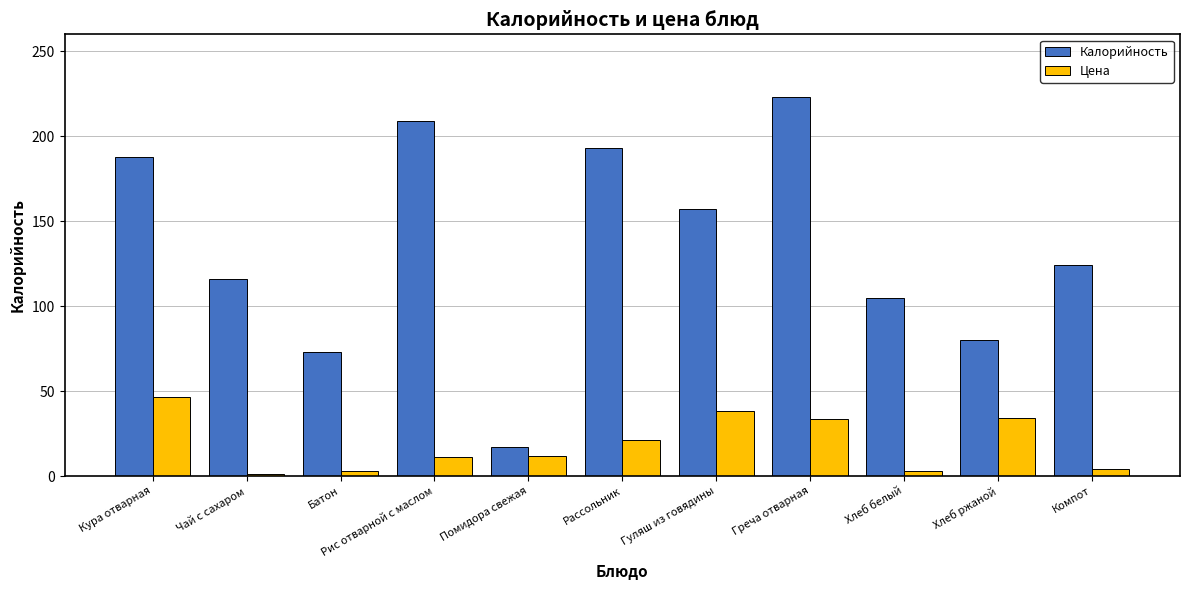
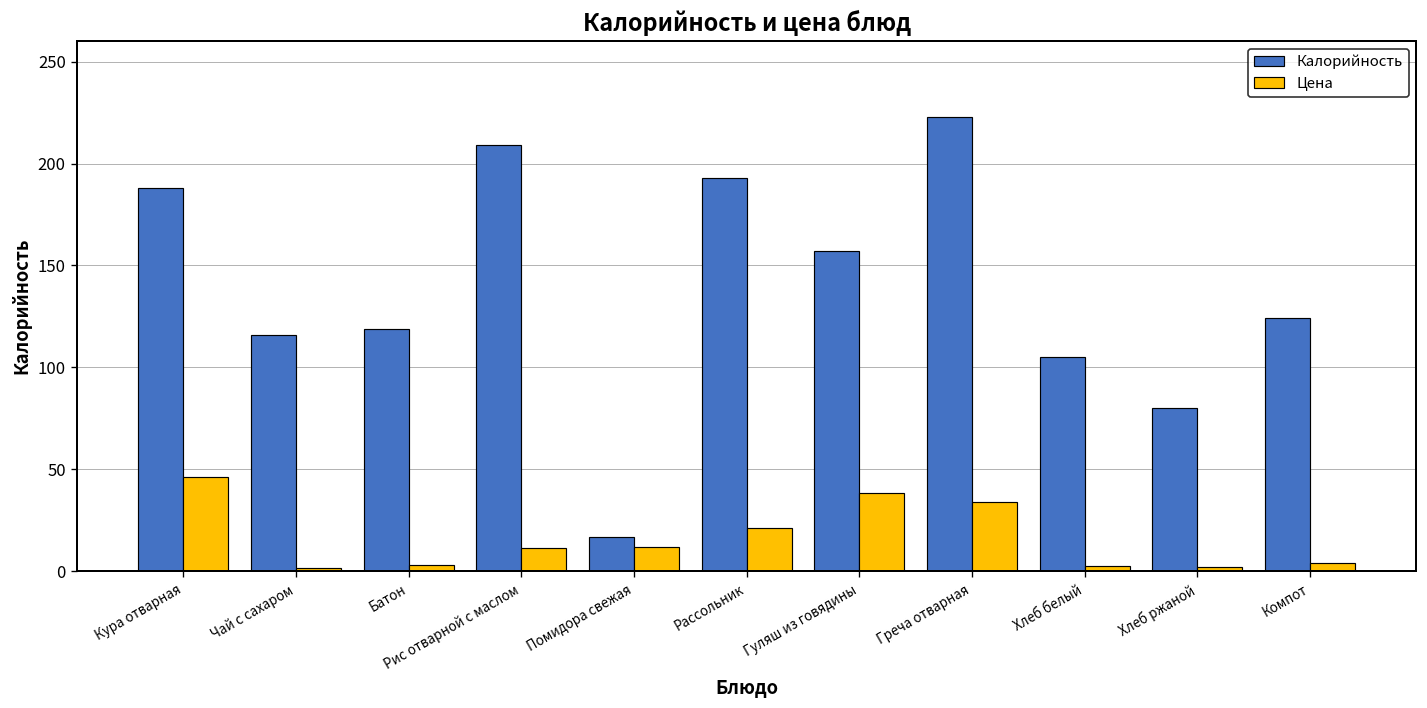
  {
    "Калорийность": {
      "Кура отварная": 188,
      "Чай с сахаром": 116,
-     "Батон": 73,
+     "Батон": 119,
      "Рис отварной с маслом": 209,
      "Помидора свежая": 17,
      "Рассольник": 193,
      "Гуляш из говядины": 157,
      "Греча отварная": 223,
      "Хлеб белый": 105,
      "Хлеб ржаной": 80,
      "Компот": 124
    },
    "Цена": {
      "Кура отварная": 46,
      "Батон": 3,
      "Рис отварной с маслом": 11,
      "Помидора свежая": 12,
      "Рассольник": 21,
      "Гуляш из говядины": 38,
      "Греча отварная": 34,
      "Хлеб белый": 3,
-     "Хлеб ржаной": 34,
+     "Хлеб ржаной": 2,
      "Компот": 4
    }
  }
